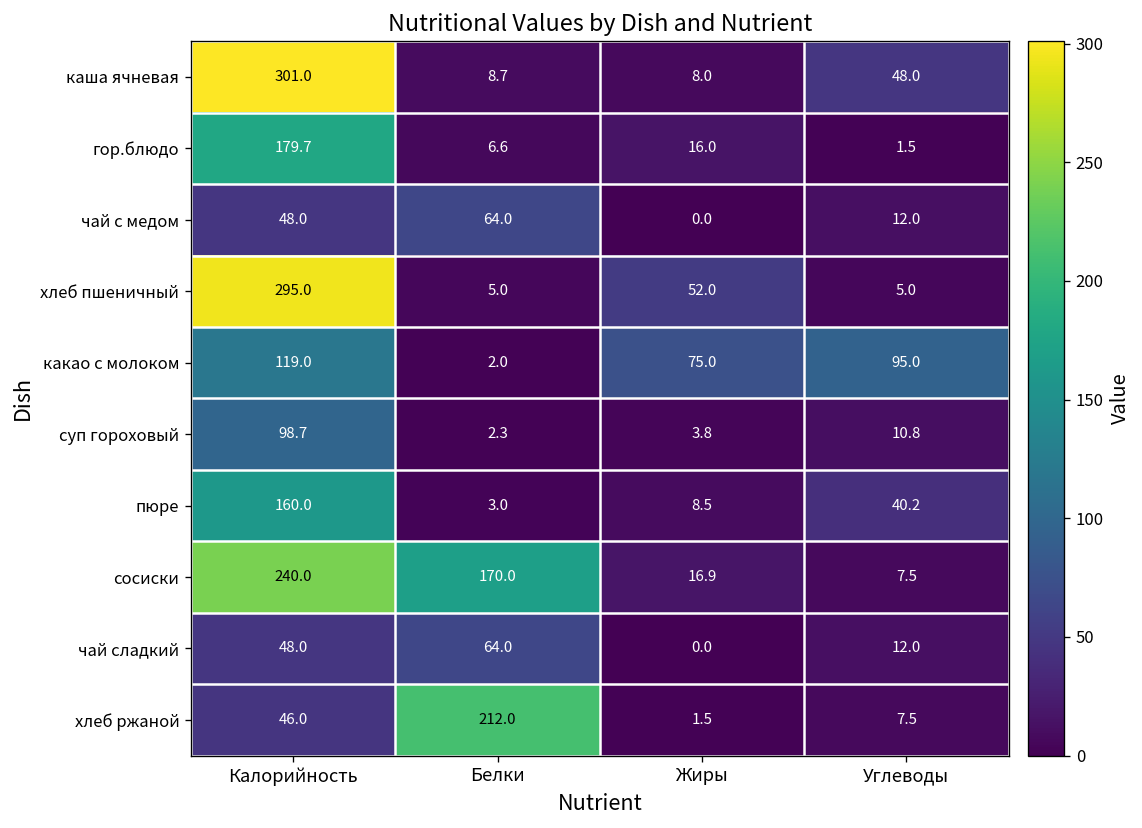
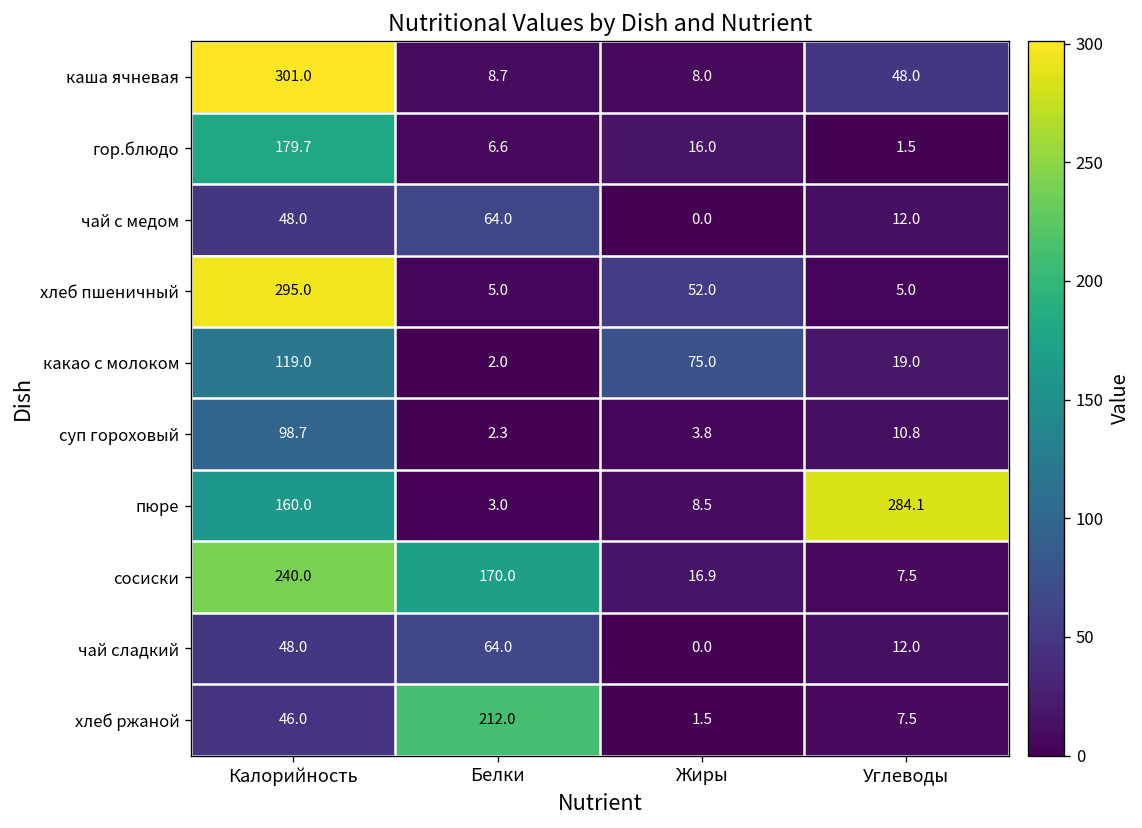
  {
    "каша ячневая": {
      "Калорийность": 301.0,
      "Белки": 8.7,
      "Жиры": 8.0,
      "Углеводы": 48.0
    },
    "гор.блюдо": {
      "Калорийность": 179.7,
      "Белки": 6.6,
      "Жиры": 16.0,
      "Углеводы": 1.5
    },
    "чай с медом": {
      "Калорийность": 48.0,
      "Белки": 64.0,
      "Жиры": 0.0,
      "Углеводы": 12.0
    },
    "хлеб пшеничный": {
      "Калорийность": 295.0,
      "Белки": 5.0,
      "Жиры": 52.0,
      "Углеводы": 5.0
    },
    "какао с молоком": {
      "Калорийность": 119.0,
      "Белки": 2.0,
      "Жиры": 75.0,
-     "Углеводы": 95.0
+     "Углеводы": 19.0
    },
    "суп гороховый": {
      "Калорийность": 98.7,
      "Белки": 2.3,
      "Жиры": 3.8,
      "Углеводы": 10.8
    },
    "пюре": {
      "Калорийность": 160.0,
      "Белки": 3.0,
      "Жиры": 8.5,
-     "Углеводы": 40.2
+     "Углеводы": 284.1
    },
    "сосиски": {
      "Калорийность": 240.0,
      "Белки": 170.0,
      "Жиры": 16.9,
      "Углеводы": 7.5
    },
    "чай сладкий": {
      "Калорийность": 48.0,
      "Белки": 64.0,
      "Жиры": 0.0,
      "Углеводы": 12.0
    },
    "хлеб ржаной": {
      "Калорийность": 46.0,
      "Белки": 212.0,
      "Жиры": 1.5,
      "Углеводы": 7.5
    }
  }
